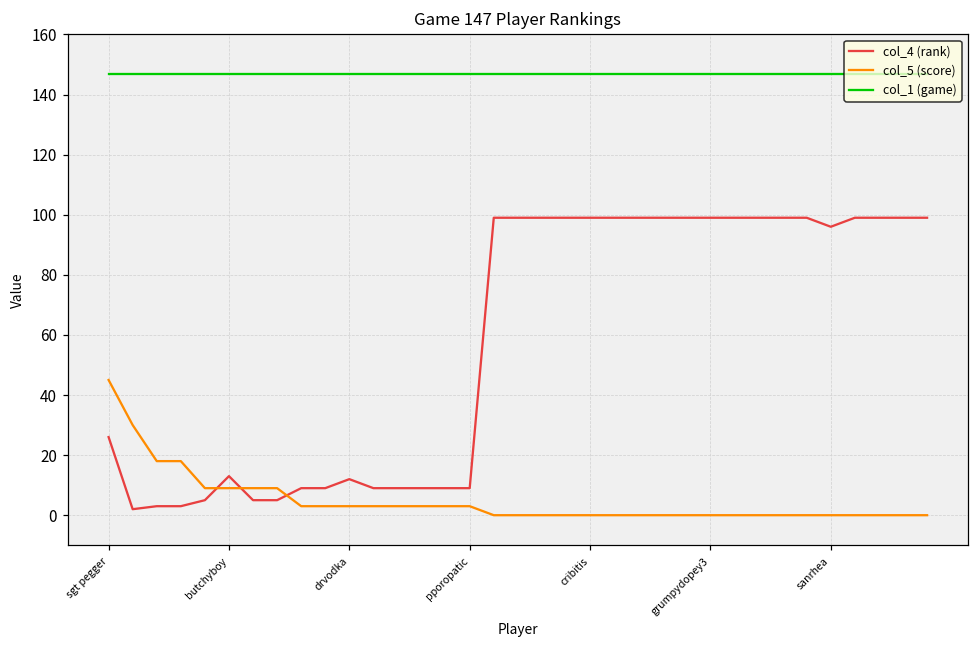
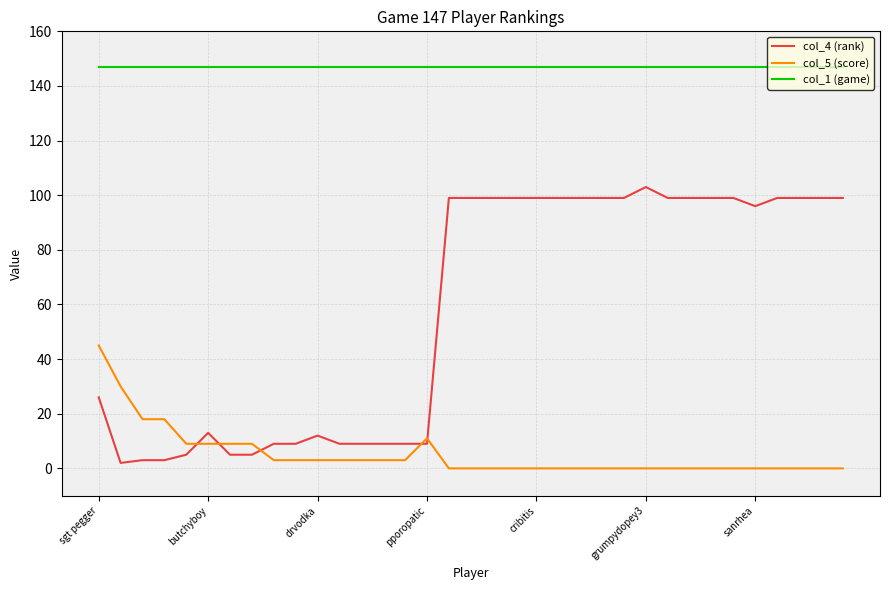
  {
    "col_4 (rank)": {
      "sgt pegger": 26,
      "butchyboy": 13,
      "drvodka": 12,
      "pporopatic": 9,
      "cribitis": 99,
-     "grumpydopey3": 99,
+     "grumpydopey3": 103,
      "sanrhea": 96
    },
    "col_5 (score)": {
      "sgt pegger": 45,
      "butchyboy": 9,
      "drvodka": 3,
-     "pporopatic": 3,
+     "pporopatic": 11,
      "cribitis": 0,
      "grumpydopey3": 0,
      "sanrhea": 0
    },
    "col_1 (game)": {
      "sgt pegger": 147,
      "butchyboy": 147,
      "drvodka": 147,
      "pporopatic": 147,
      "cribitis": 147,
      "grumpydopey3": 147,
      "sanrhea": 147
    }
  }
